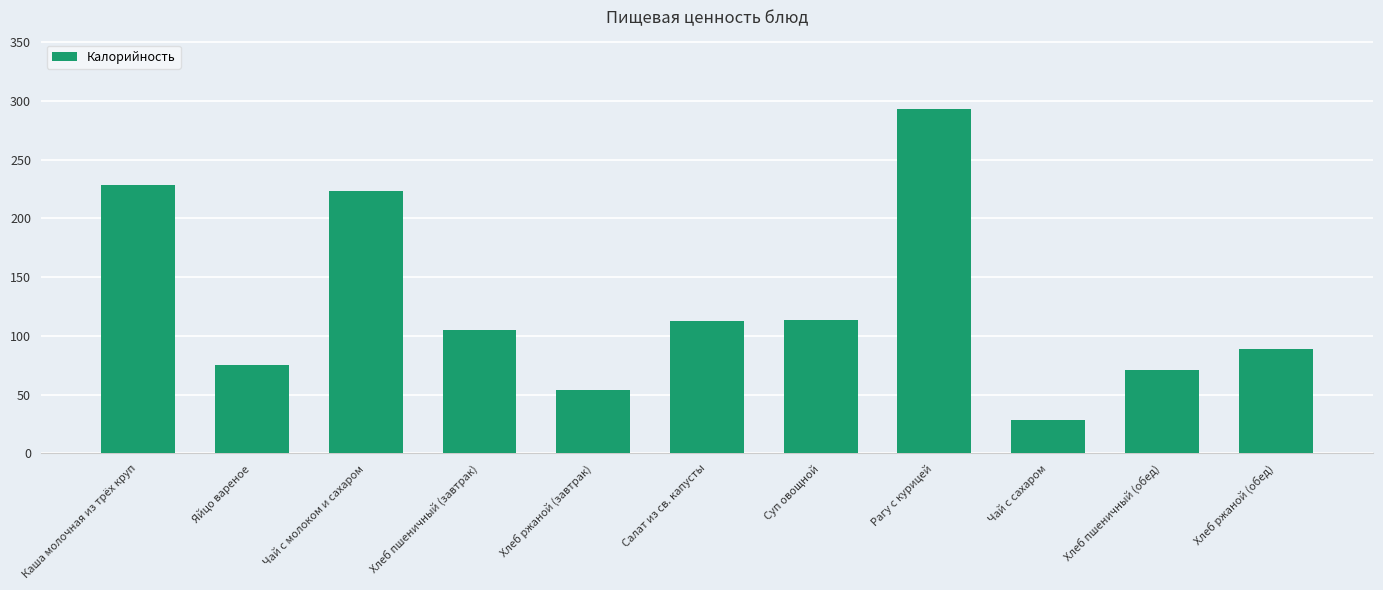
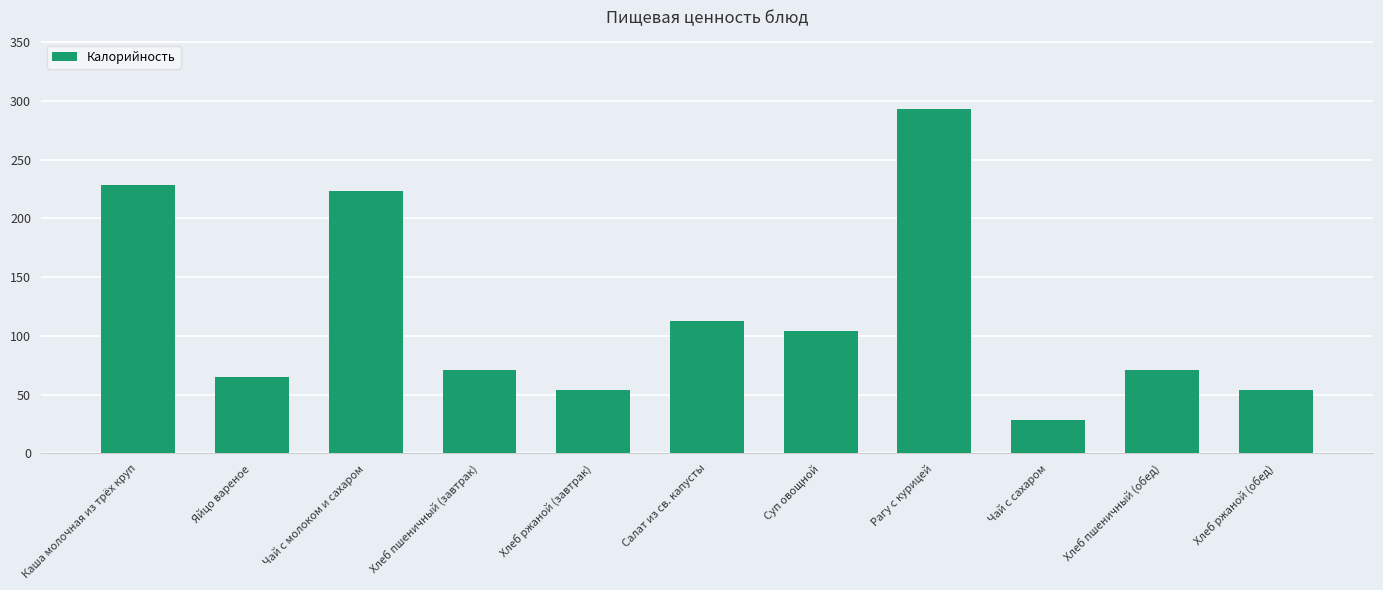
  {
    "Каша молочная из трёх круп": 228,
-   "Яйцо вареное": 75,
+   "Яйцо вареное": 65,
    "Чай с молоком и сахаром": 223,
-   "Хлеб пшеничный (завтрак)": 105,
+   "Хлеб пшеничный (завтрак)": 71,
    "Хлеб ржаной (завтрак)": 54,
    "Салат из св. капусты": 113,
-   "Суп овощной": 114,
+   "Суп овощной": 104,
    "Рагу с курицей": 293,
    "Чай с сахаром": 28,
    "Хлеб пшеничный (обед)": 71,
-   "Хлеб ржаной (обед)": 89
+   "Хлеб ржаной (обед)": 54
  }
